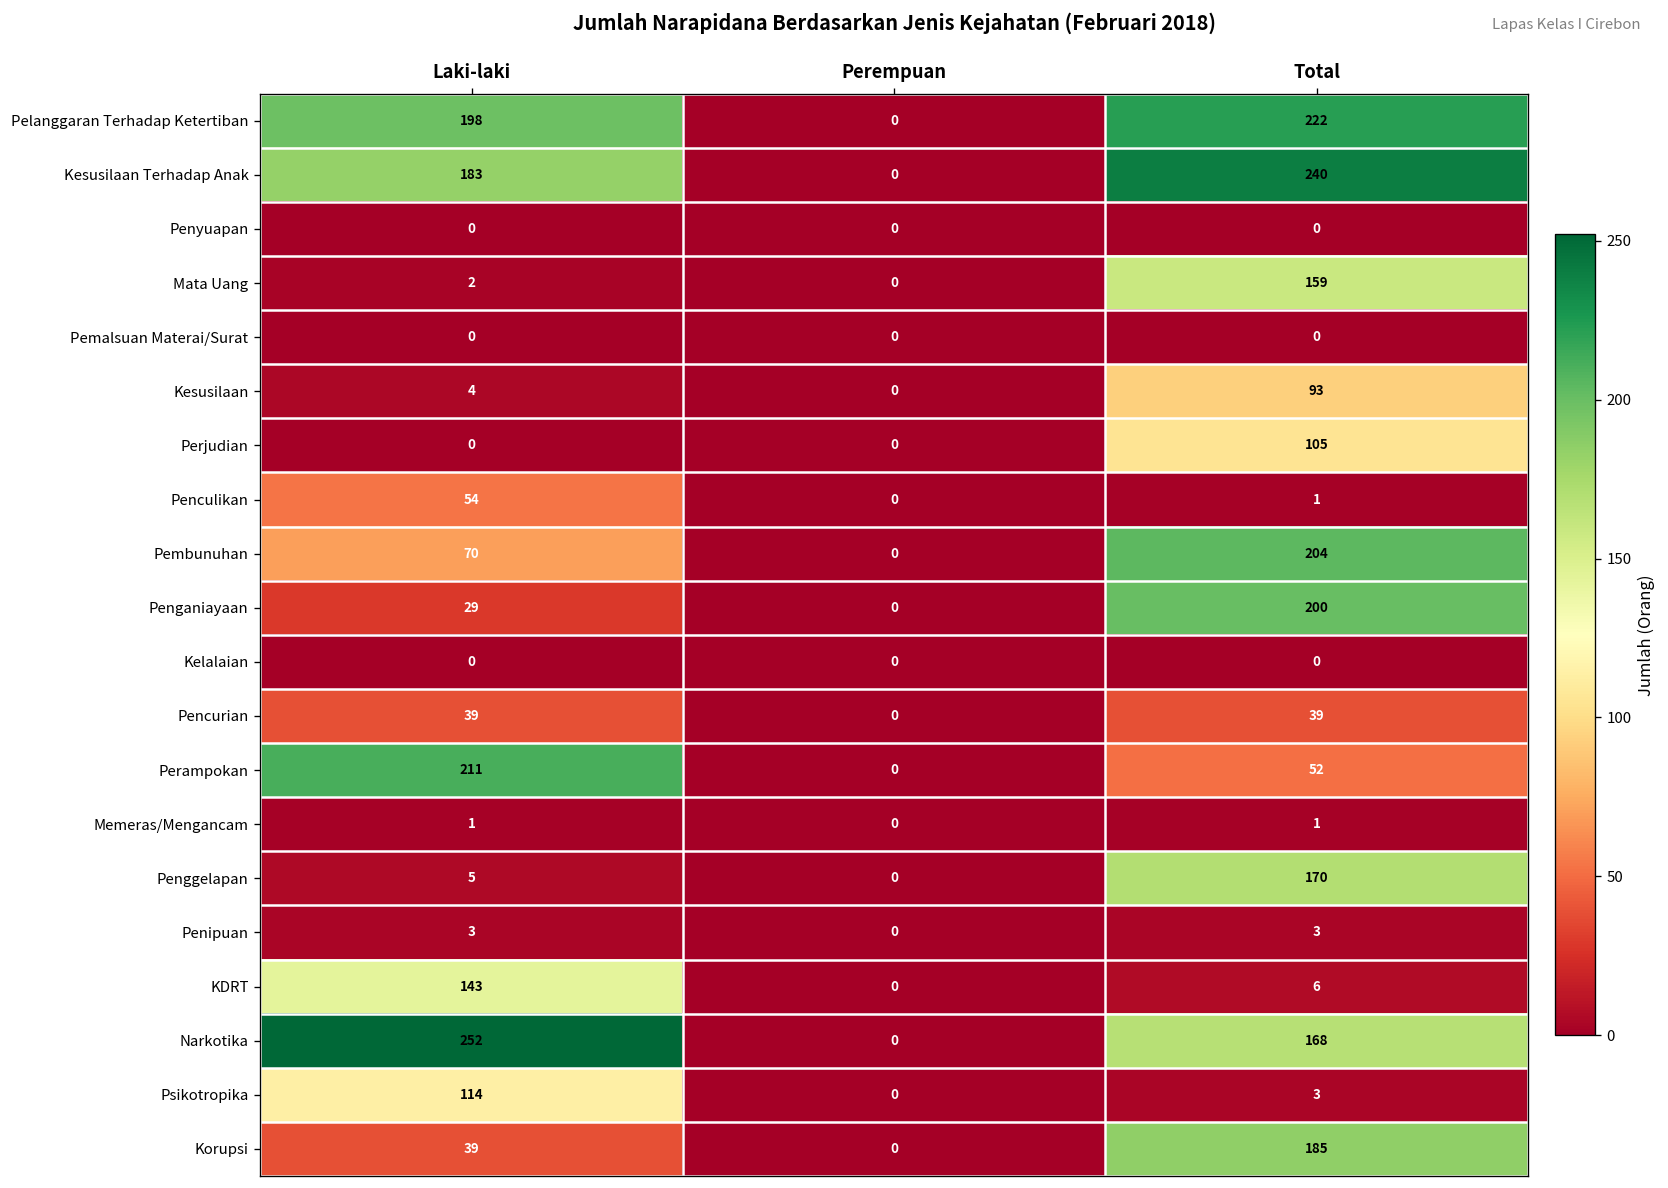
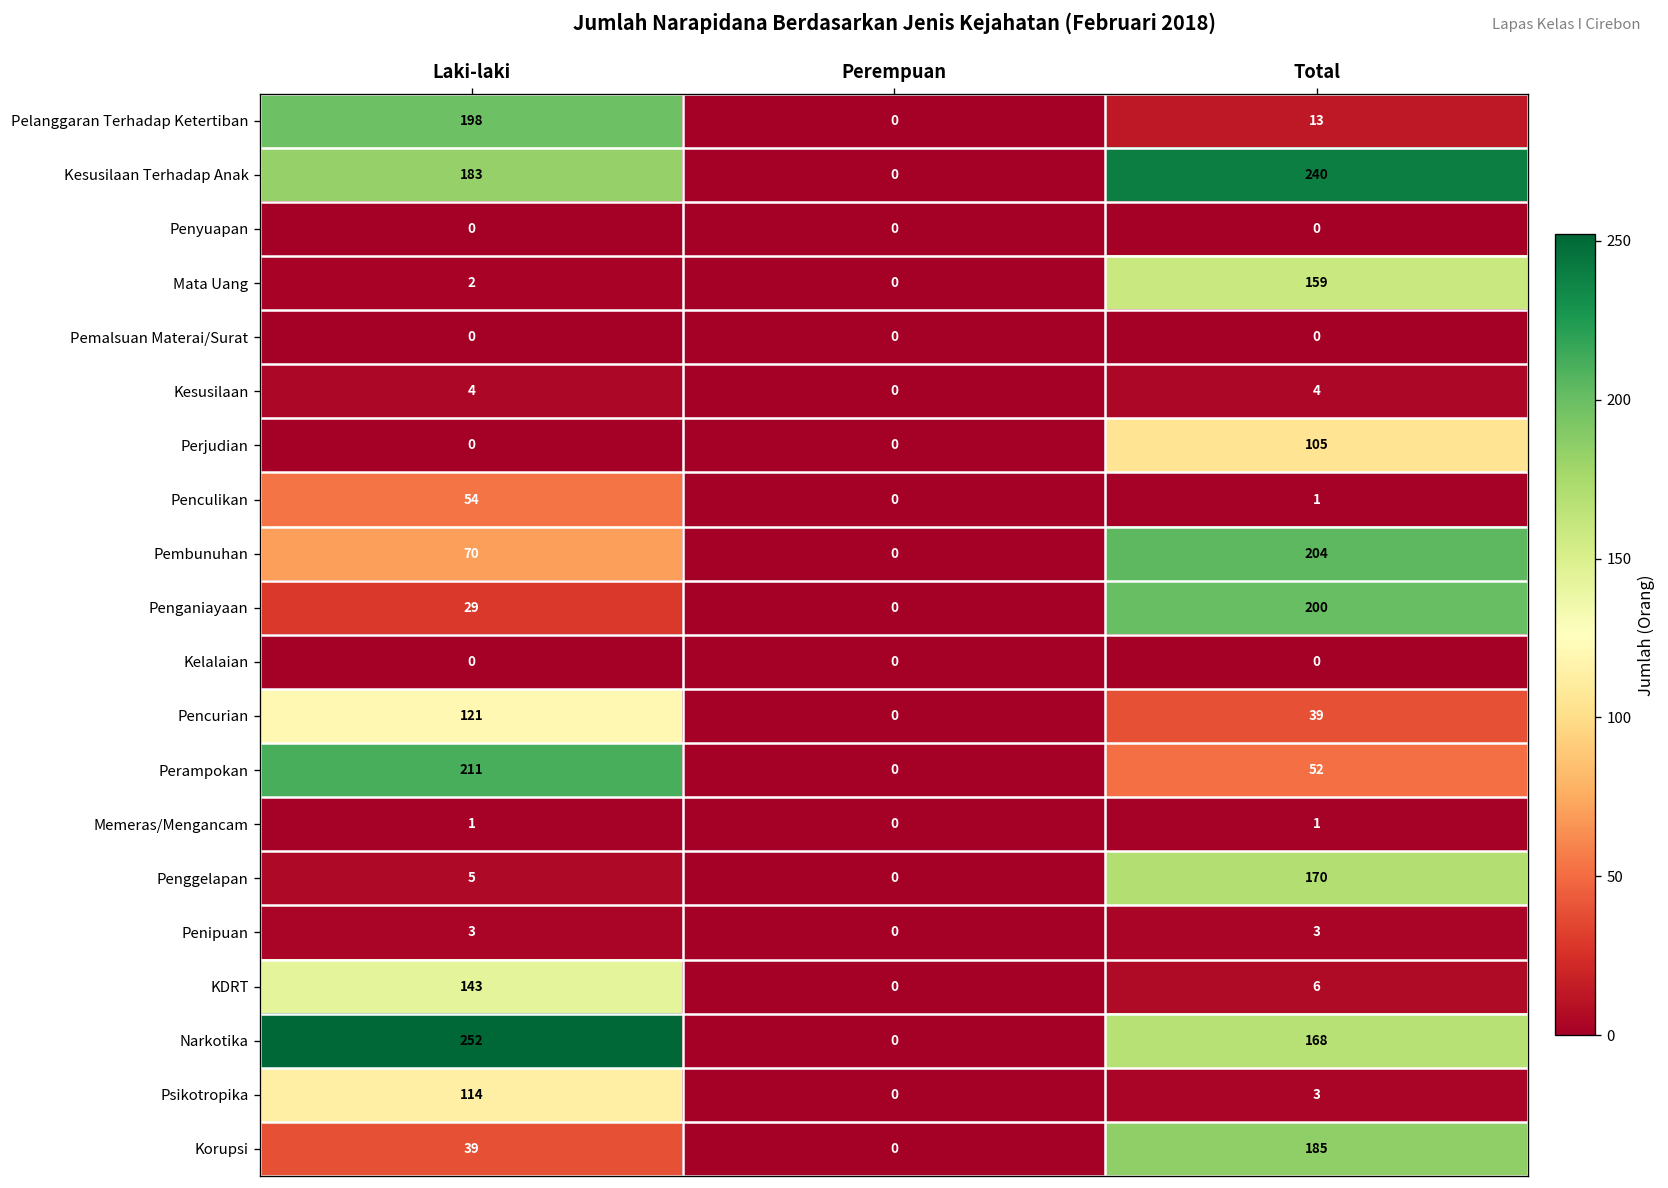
  {
    "Pelanggaran Terhadap Ketertiban": {
      "Laki-laki": 198,
      "Perempuan": 0,
-     "Total": 222
+     "Total": 13
    },
    "Kesusilaan Terhadap Anak": {
      "Laki-laki": 183,
      "Perempuan": 0,
      "Total": 240
    },
    "Penyuapan": {
      "Laki-laki": 0,
      "Perempuan": 0,
      "Total": 0
    },
    "Mata Uang": {
      "Laki-laki": 2,
      "Perempuan": 0,
      "Total": 159
    },
    "Pemalsuan Materai/Surat": {
      "Laki-laki": 0,
      "Perempuan": 0,
      "Total": 0
    },
    "Kesusilaan": {
      "Laki-laki": 4,
      "Perempuan": 0,
-     "Total": 93
+     "Total": 4
    },
    "Perjudian": {
      "Laki-laki": 0,
      "Perempuan": 0,
      "Total": 105
    },
    "Penculikan": {
      "Laki-laki": 54,
      "Perempuan": 0,
      "Total": 1
    },
    "Pembunuhan": {
      "Laki-laki": 70,
      "Perempuan": 0,
      "Total": 204
    },
    "Penganiayaan": {
      "Laki-laki": 29,
      "Perempuan": 0,
      "Total": 200
    },
    "Kelalaian": {
      "Laki-laki": 0,
      "Perempuan": 0,
      "Total": 0
    },
    "Pencurian": {
-     "Laki-laki": 39,
+     "Laki-laki": 121,
      "Perempuan": 0,
      "Total": 39
    },
    "Perampokan": {
      "Laki-laki": 211,
      "Perempuan": 0,
      "Total": 52
    },
    "Memeras/Mengancam": {
      "Laki-laki": 1,
      "Perempuan": 0,
      "Total": 1
    },
    "Penggelapan": {
      "Laki-laki": 5,
      "Perempuan": 0,
      "Total": 170
    },
    "Penipuan": {
      "Laki-laki": 3,
      "Perempuan": 0,
      "Total": 3
    },
    "KDRT": {
      "Laki-laki": 143,
      "Perempuan": 0,
      "Total": 6
    },
    "Narkotika": {
      "Laki-laki": 252,
      "Perempuan": 0,
      "Total": 168
    },
    "Psikotropika": {
      "Laki-laki": 114,
      "Perempuan": 0,
      "Total": 3
    },
    "Korupsi": {
      "Laki-laki": 39,
      "Perempuan": 0,
      "Total": 185
    }
  }
